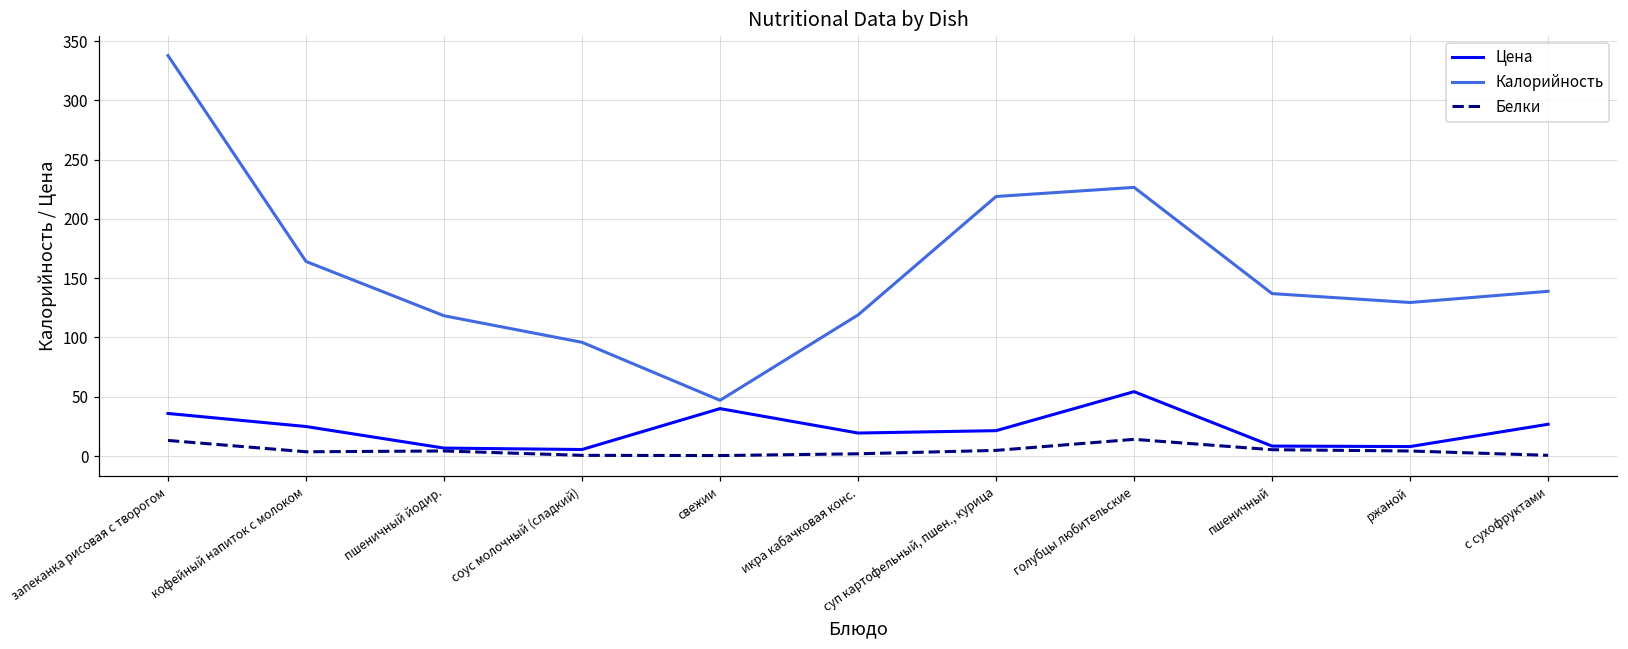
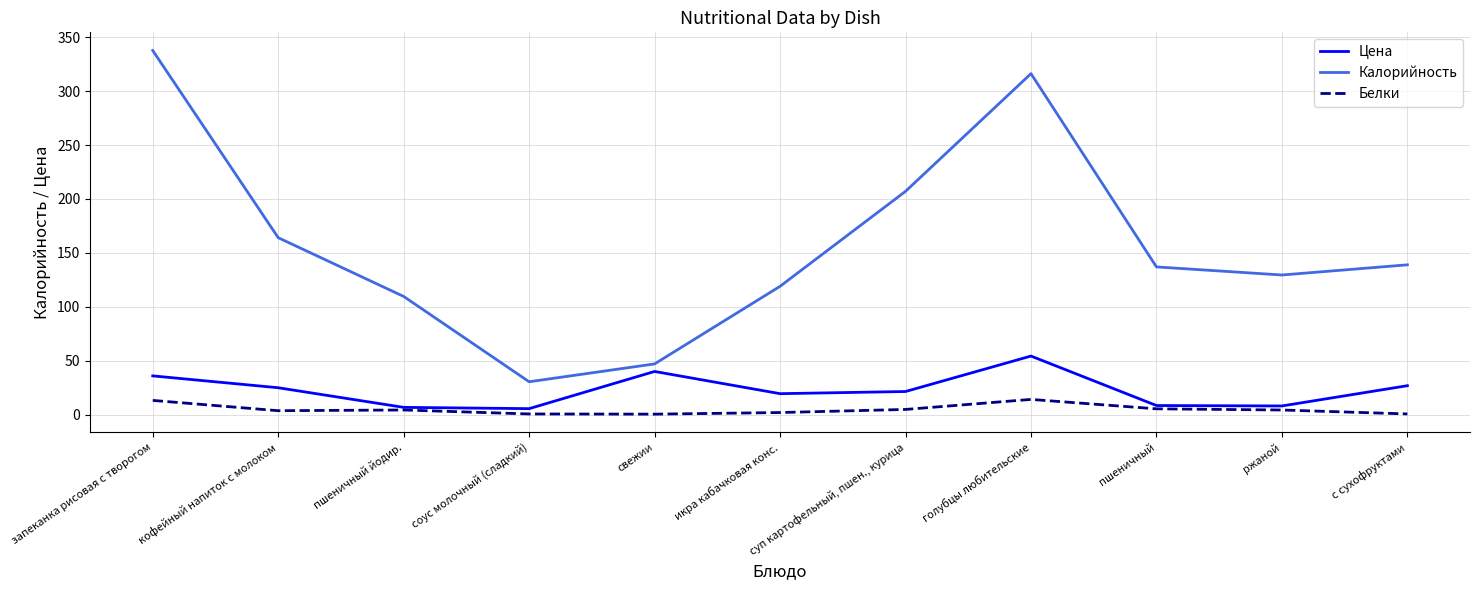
  {
    "Цена": {
      "запеканка рисовая с творогом": 36,
      "кофейный напиток с молоком": 25,
      "пшеничный йодир.": 7,
      "соус молочный (сладкий)": 6,
      "свежии": 40,
      "икра кабачковая конс.": 19,
      "суп картофельный, пшен., курица": 21,
      "голубцы любительские": 54,
      "пшеничный": 8,
      "ржаной": 8,
      "с сухофруктами": 27
    },
    "Калорийность": {
      "запеканка рисовая с творогом": 338,
      "кофейный напиток с молоком": 164,
-     "пшеничный йодир.": 118,
-     "соус молочный (сладкий)": 96,
+     "пшеничный йодир.": 110,
+     "соус молочный (сладкий)": 30,
      "свежии": 47,
      "икра кабачковая конс.": 119,
-     "суп картофельный, пшен., курица": 219,
-     "голубцы любительские": 227,
+     "суп картофельный, пшен., курица": 207,
+     "голубцы любительские": 316,
      "пшеничный": 137,
      "ржаной": 130,
      "с сухофруктами": 139
    },
    "Белки": {
      "запеканка рисовая с творогом": 13,
      "кофейный напиток с молоком": 4,
      "пшеничный йодир.": 4,
      "соус молочный (сладкий)": 1,
      "свежии": 0,
      "икра кабачковая конс.": 2,
      "суп картофельный, пшен., курица": 5,
      "голубцы любительские": 14,
      "пшеничный": 5,
      "ржаной": 4,
      "с сухофруктами": 1
    }
  }
